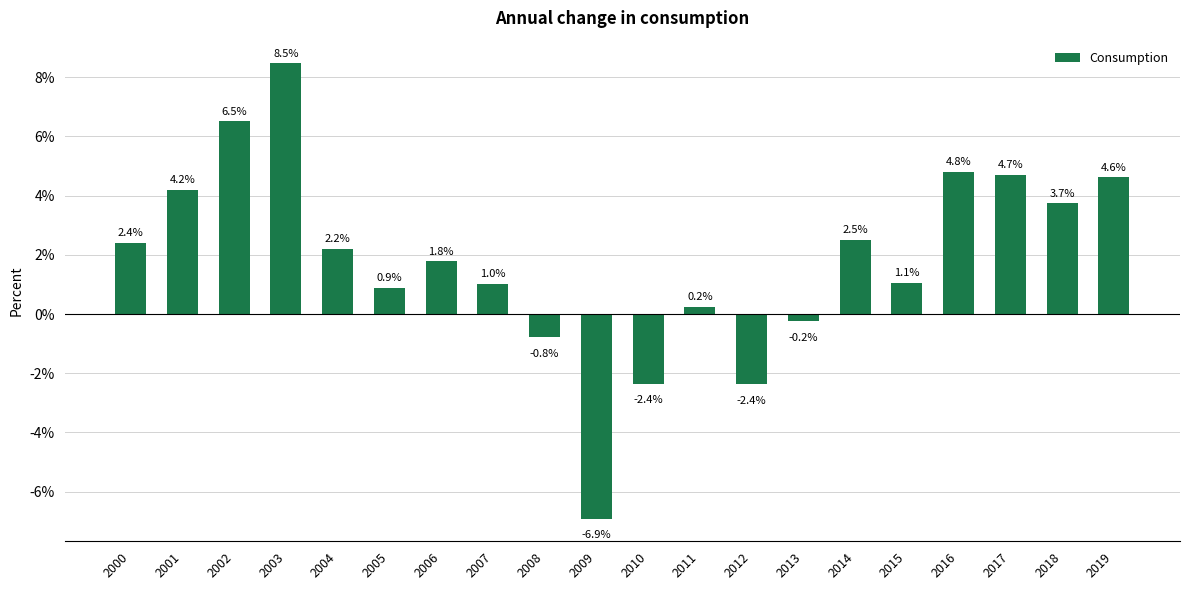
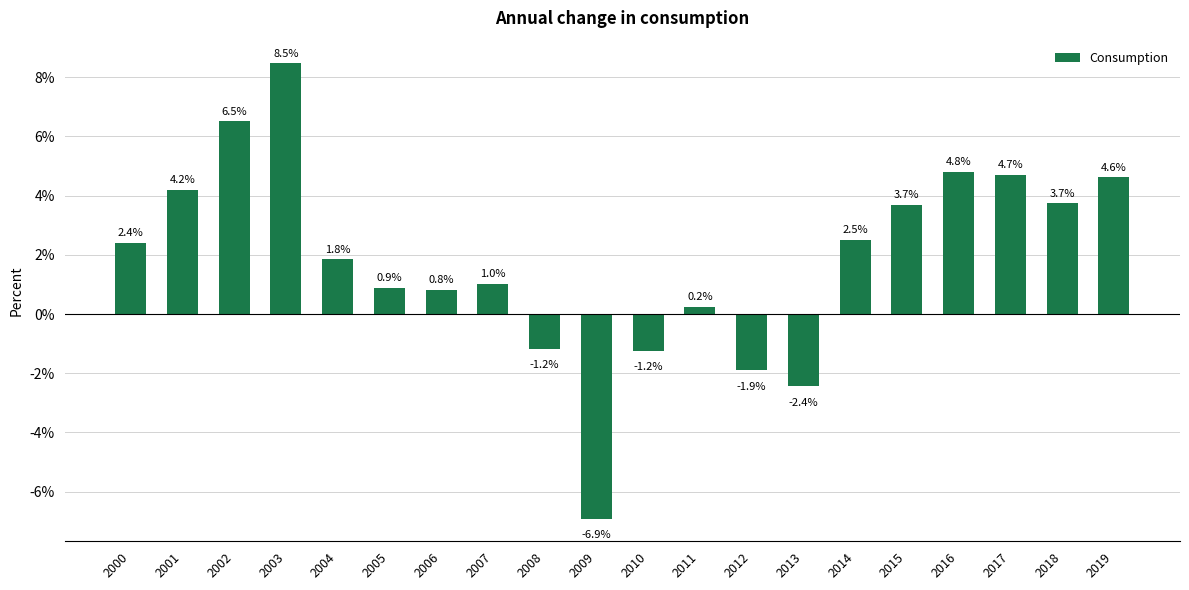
  {
    "2000": "2.4%",
    "2001": "4.2%",
    "2002": "6.5%",
    "2003": "8.5%",
-   "2004": "2.2%",
+   "2004": "1.8%",
    "2005": "0.9%",
-   "2006": "1.8%",
+   "2006": "0.8%",
    "2007": "1.0%",
-   "2008": "-0.8%",
+   "2008": "-1.2%",
    "2009": "-6.9%",
-   "2010": "-2.4%",
+   "2010": "-1.2%",
    "2011": "0.2%",
-   "2012": "-2.4%",
-   "2013": "-0.2%",
+   "2012": "-1.9%",
+   "2013": "-2.4%",
    "2014": "2.5%",
-   "2015": "1.1%",
+   "2015": "3.7%",
    "2016": "4.8%",
    "2017": "4.7%",
    "2018": "3.7%",
    "2019": "4.6%"
  }
